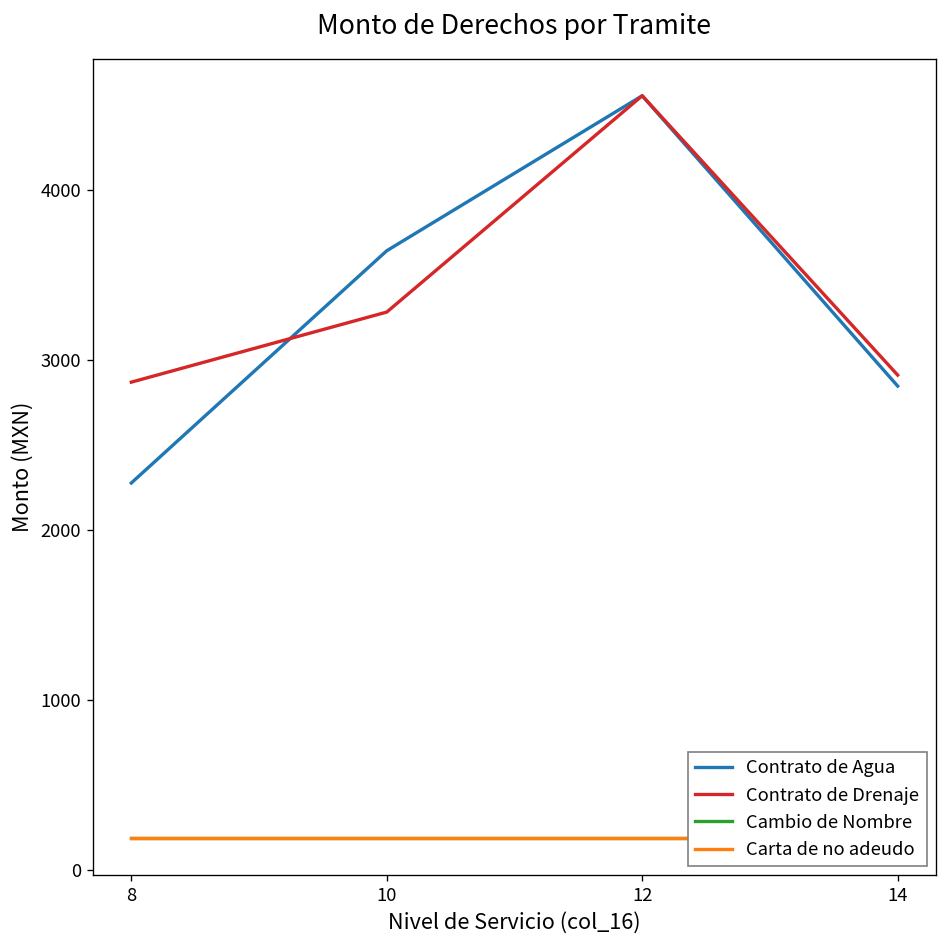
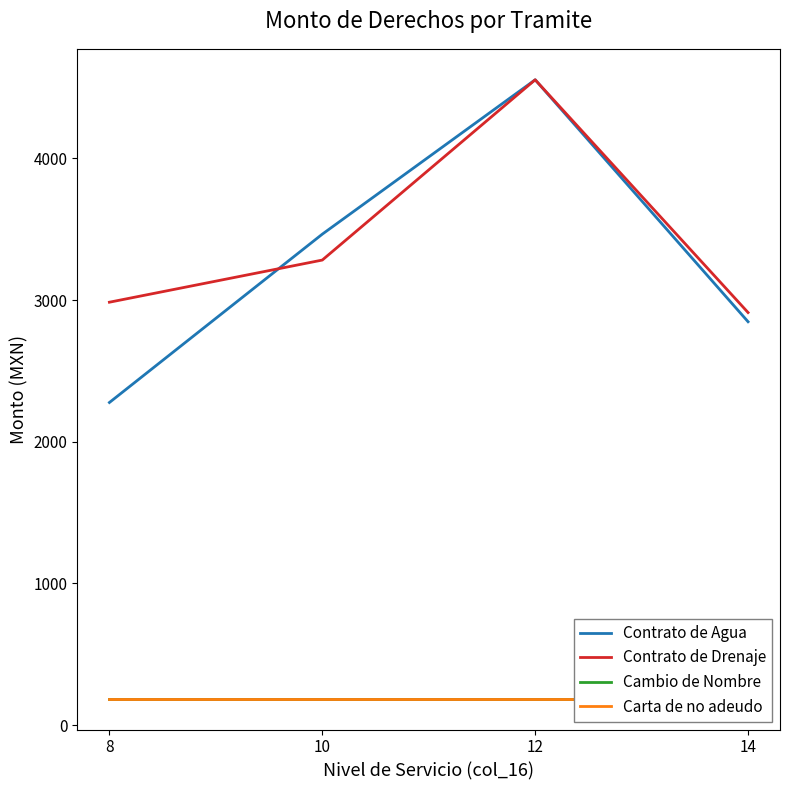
  {
    "Contrato de Agua": {
      "8": 2280,
-     "10": 3640,
+     "10": 3470,
      "14": 2850
    },
    "Contrato de Drenaje": {
-     "8": 2870,
+     "8": 2980,
      "10": 3280,
      "14": 2910
    },
    "Carta de no adeudo": {
      "8": 190,
      "10": 190,
      "12": 190
    }
  }
